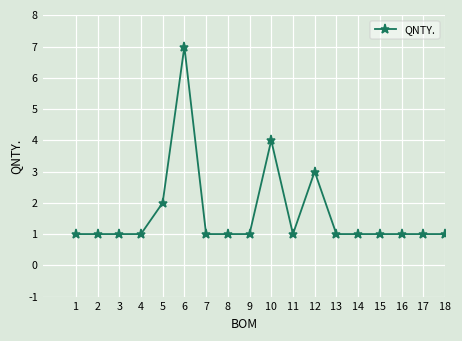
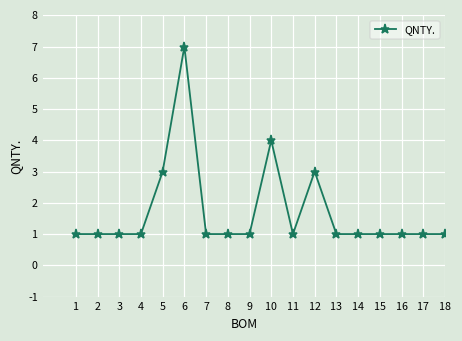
  {
    "1": 1,
    "2": 1,
    "3": 1,
    "4": 1,
-   "5": 2,
+   "5": 3,
    "6": 7,
    "7": 1,
    "8": 1,
    "9": 1,
    "10": 4,
    "11": 1,
    "12": 3,
    "13": 1,
    "14": 1,
    "15": 1,
    "16": 1,
    "17": 1,
    "18": 1
  }
